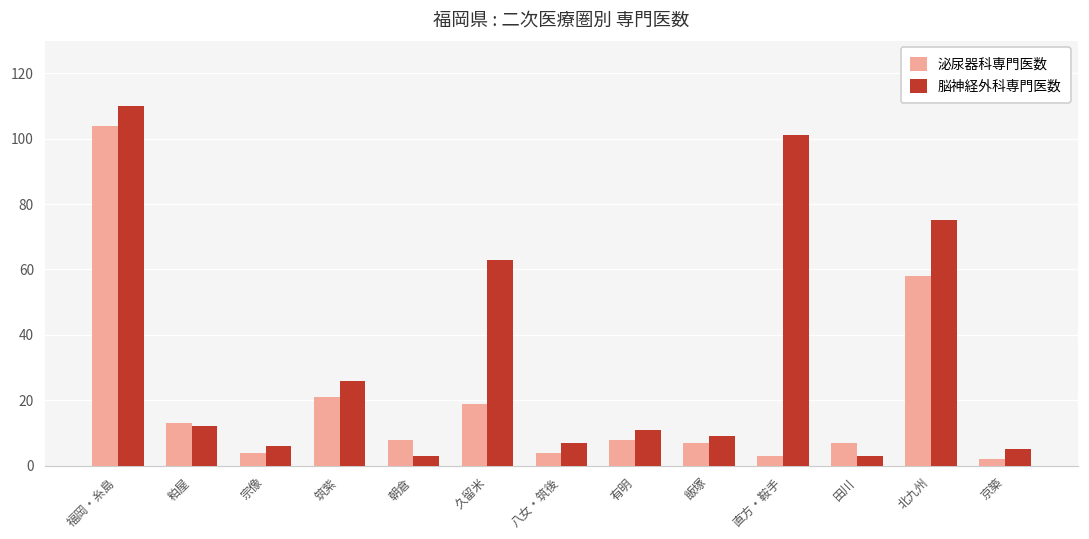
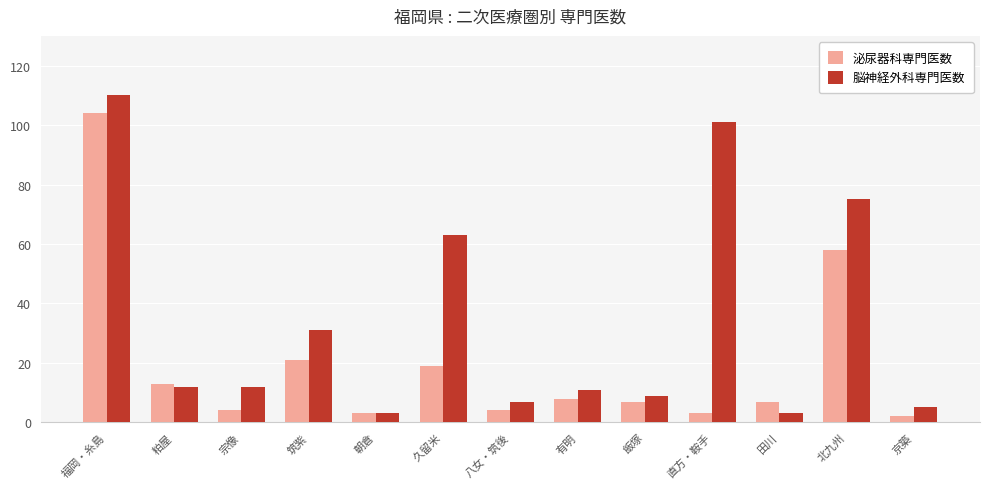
  {
    "泌尿器科専門医数": {
      "福岡・糸島": 104,
      "粕屋": 13,
      "宗像": 4,
      "筑紫": 21,
-     "朝倉": 8,
+     "朝倉": 3,
      "久留米": 19,
      "八女・筑後": 4,
      "有明": 8,
      "飯塚": 7,
      "直方・鞍手": 3,
      "田川": 7,
      "北九州": 58,
      "京築": 2
    },
    "脳神経外科専門医数": {
      "福岡・糸島": 110,
      "粕屋": 12,
-     "宗像": 6,
-     "筑紫": 26,
+     "宗像": 12,
+     "筑紫": 31,
      "朝倉": 3,
      "久留米": 63,
      "八女・筑後": 7,
      "有明": 11,
      "飯塚": 9,
      "直方・鞍手": 101,
      "田川": 3,
      "北九州": 75,
      "京築": 5
    }
  }
